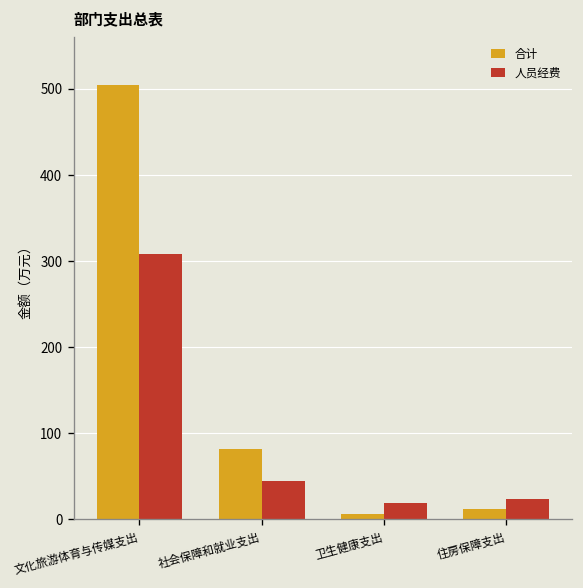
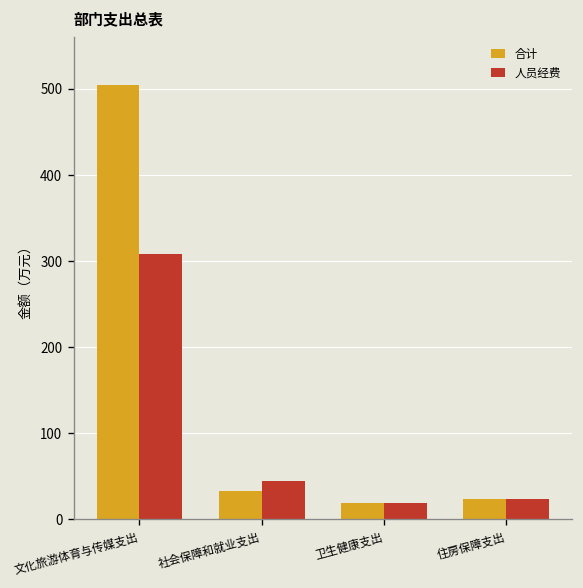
  {
    "合计": {
      "文化旅游体育与传媒支出": 500,
-     "社会保障和就业支出": 80,
-     "卫生健康支出": 10,
-     "住房保障支出": 10
+     "社会保障和就业支出": 30,
+     "卫生健康支出": 20,
+     "住房保障支出": 20
    },
    "人员经费": {
      "文化旅游体育与传媒支出": 310,
      "社会保障和就业支出": 40,
      "卫生健康支出": 20,
      "住房保障支出": 20
    }
  }
